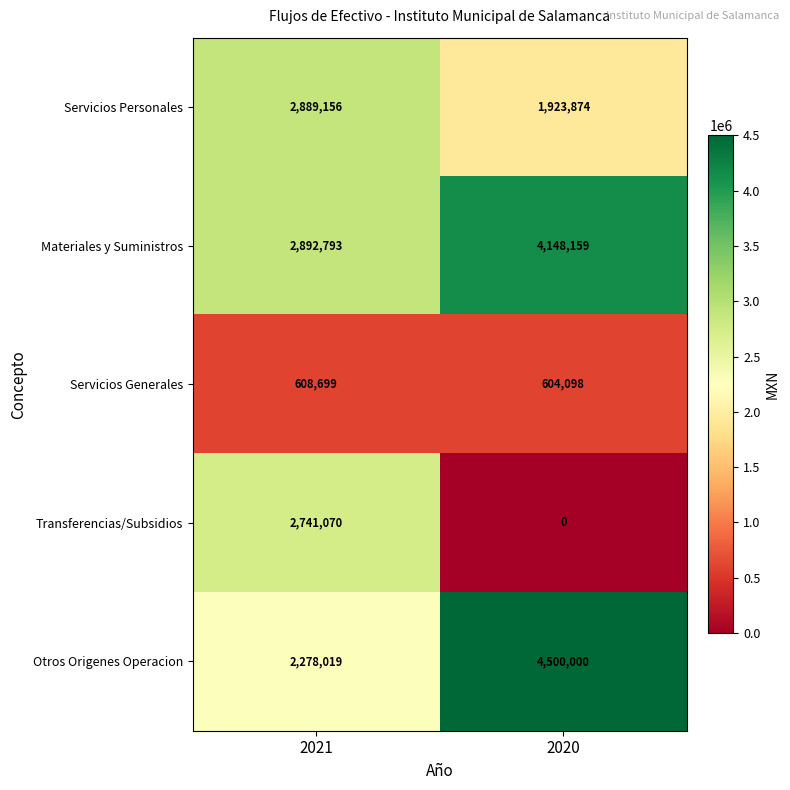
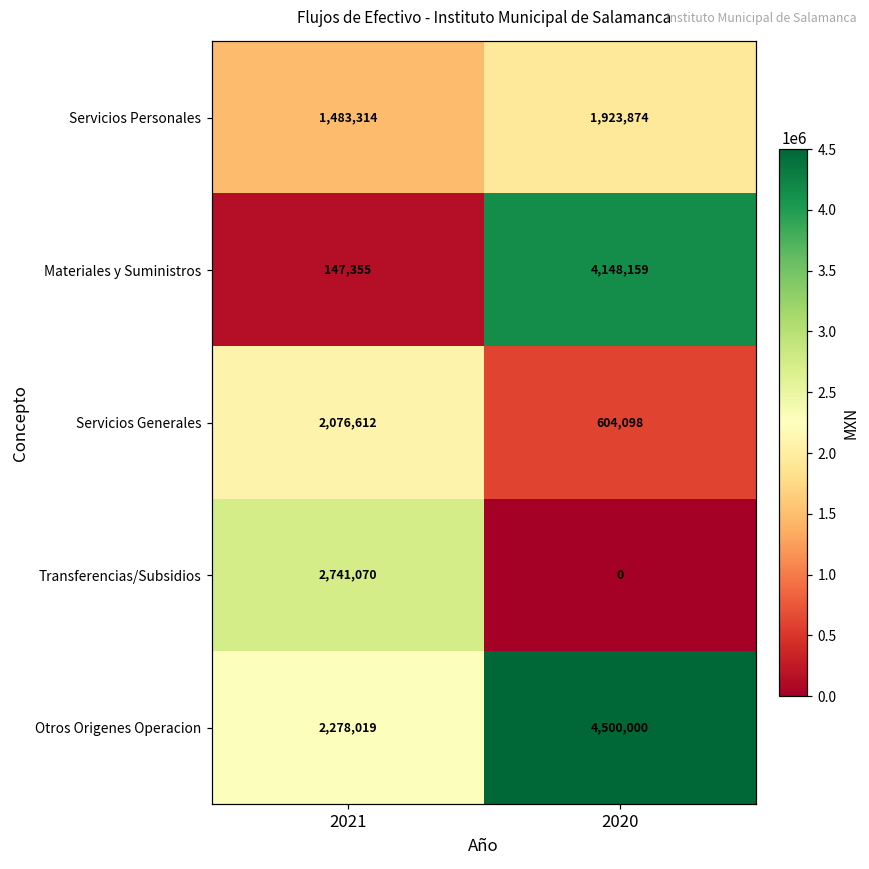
  {
    "Servicios Personales": {
-     "2021": "2,889,156",
+     "2021": "1,483,314",
      "2020": "1,923,874"
    },
    "Materiales y Suministros": {
-     "2021": "2,892,793",
+     "2021": "147,355",
      "2020": "4,148,159"
    },
    "Servicios Generales": {
-     "2021": "608,699",
+     "2021": "2,076,612",
      "2020": "604,098"
    },
    "Transferencias/Subsidios": {
      "2021": "2,741,070",
      "2020": "0"
    },
    "Otros Origenes Operacion": {
      "2021": "2,278,019",
      "2020": "4,500,000"
    }
  }
